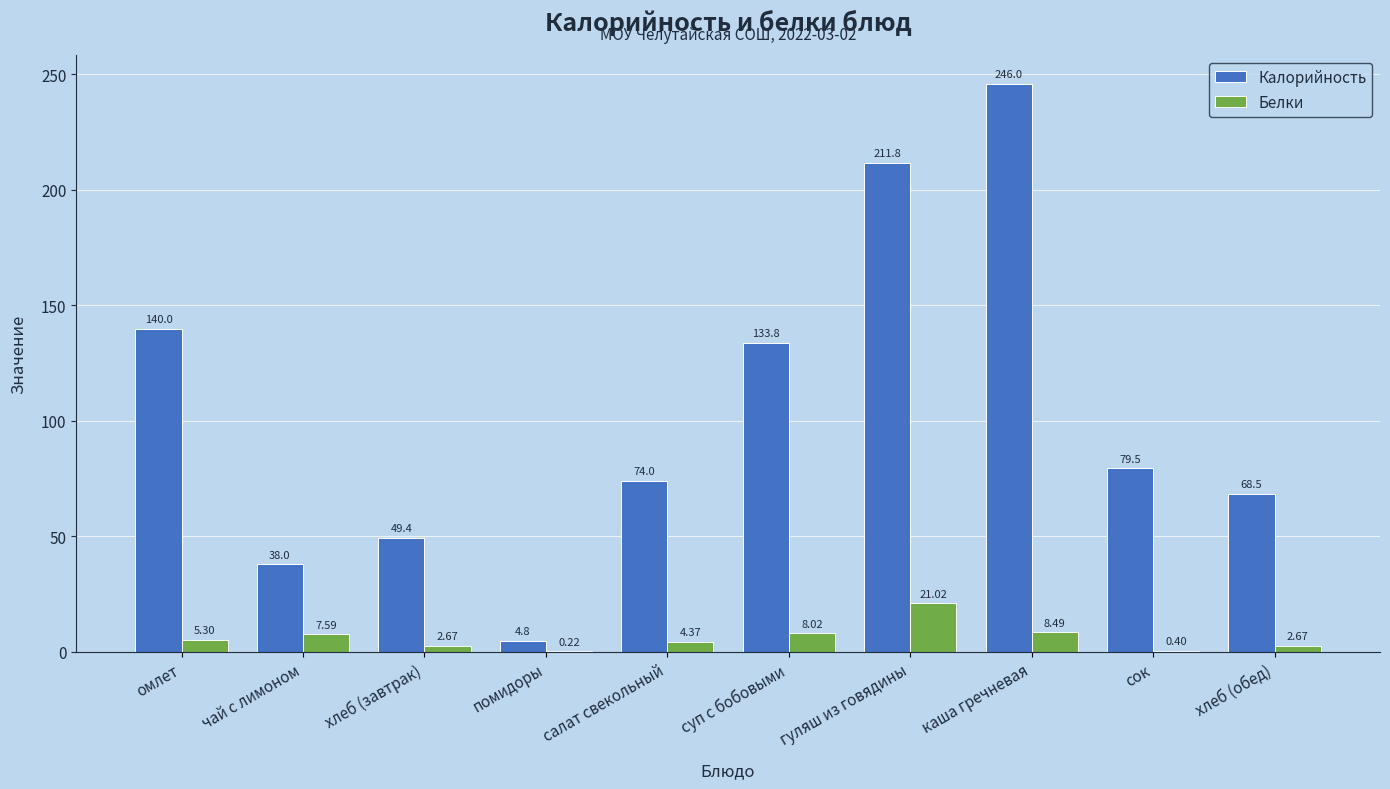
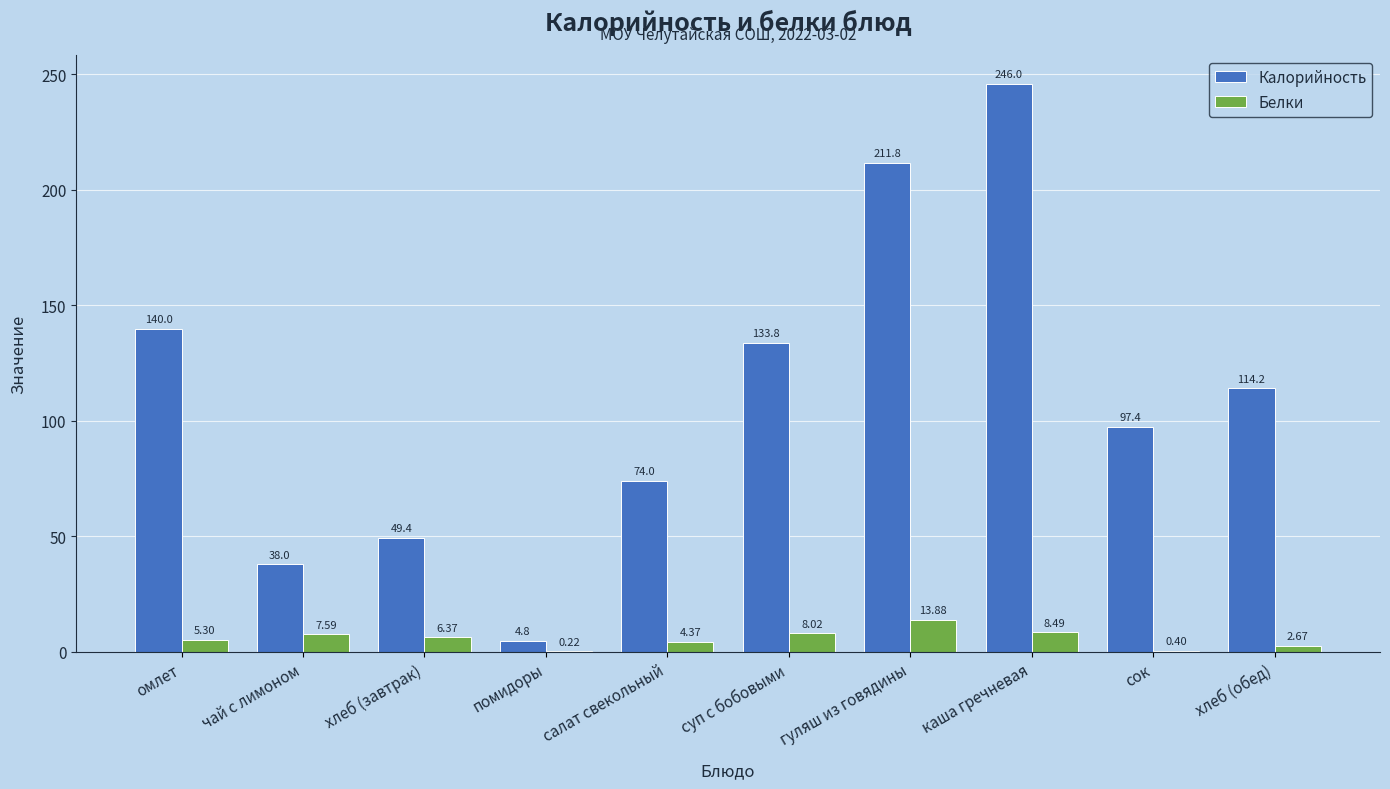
  {
    "Калорийность": {
      "омлет": 140.0,
      "чай с лимоном": 38.0,
      "хлеб (завтрак)": 49.4,
      "помидоры": 4.8,
      "салат свекольный": 74.0,
      "суп с бобовыми": 133.8,
      "гуляш из говядины": 211.8,
      "каша гречневая": 246.0,
-     "сок": 79.5,
-     "хлеб (обед)": 68.5
+     "сок": 97.4,
+     "хлеб (обед)": 114.2
    },
    "Белки": {
      "омлет": 5.30,
      "чай с лимоном": 7.59,
-     "хлеб (завтрак)": 2.67,
+     "хлеб (завтрак)": 6.37,
      "помидоры": 0.22,
      "салат свекольный": 4.37,
      "суп с бобовыми": 8.02,
-     "гуляш из говядины": 21.02,
+     "гуляш из говядины": 13.88,
      "каша гречневая": 8.49,
      "сок": 0.40,
      "хлеб (обед)": 2.67
    }
  }
